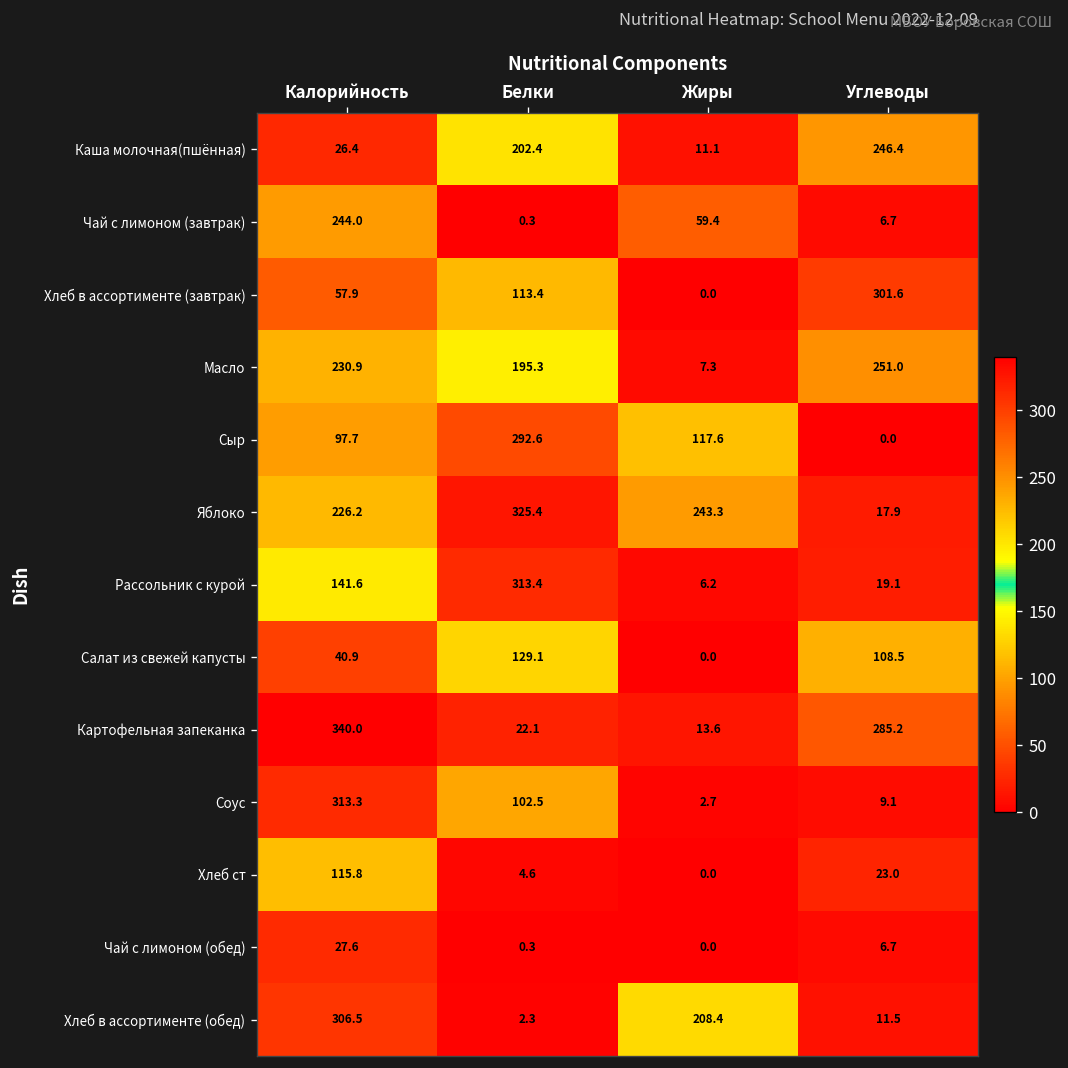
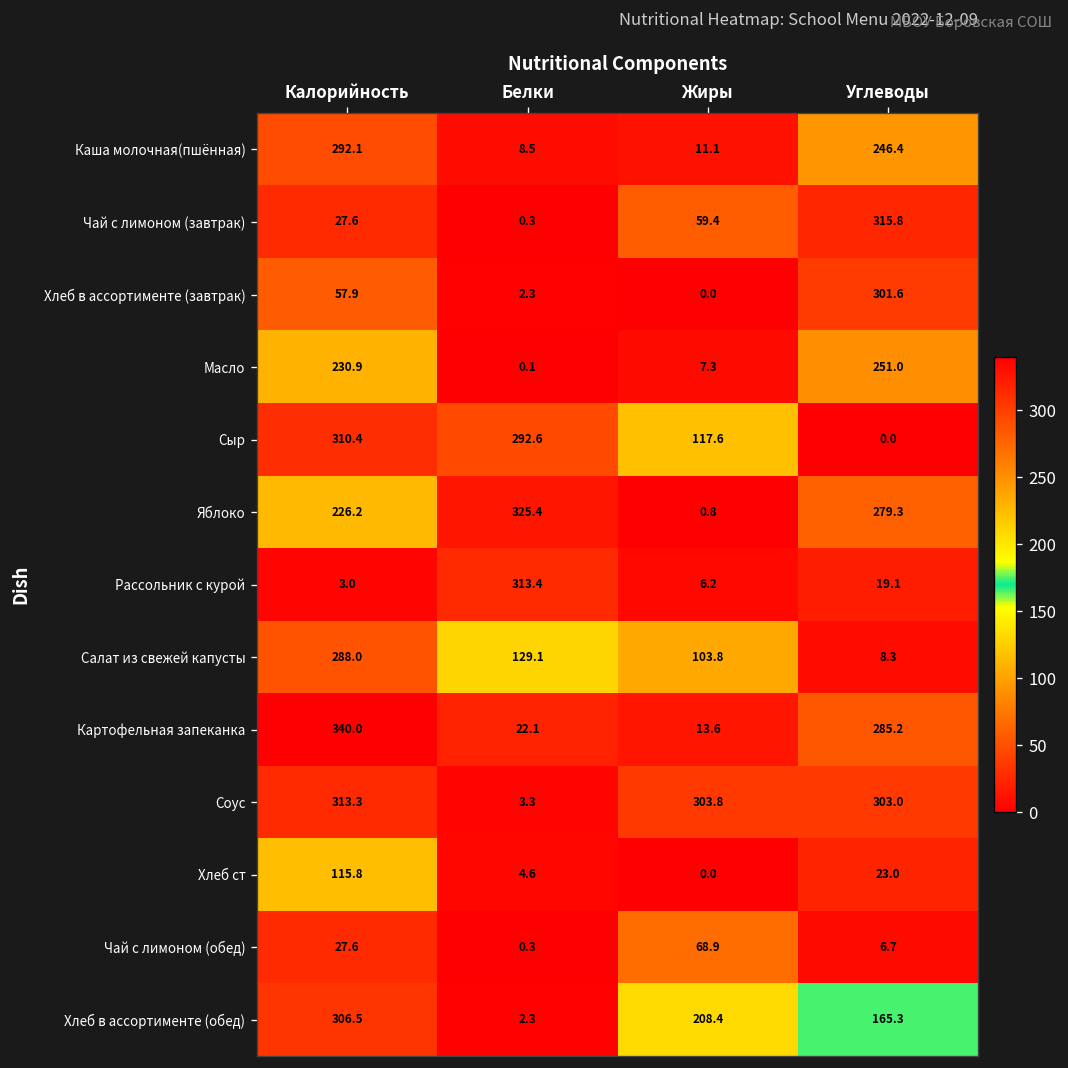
  {
    "Каша молочная(пшённая)": {
-     "Калорийность": 26.4,
-     "Белки": 202.4,
+     "Калорийность": 292.1,
+     "Белки": 8.5,
      "Жиры": 11.1,
      "Углеводы": 246.4
    },
    "Чай с лимоном (завтрак)": {
-     "Калорийность": 244.0,
+     "Калорийность": 27.6,
      "Белки": 0.3,
      "Жиры": 59.4,
-     "Углеводы": 6.7
+     "Углеводы": 315.8
    },
    "Хлеб в ассортименте (завтрак)": {
      "Калорийность": 57.9,
-     "Белки": 113.4,
+     "Белки": 2.3,
      "Жиры": 0.0,
      "Углеводы": 301.6
    },
    "Масло": {
      "Калорийность": 230.9,
-     "Белки": 195.3,
+     "Белки": 0.1,
      "Жиры": 7.3,
      "Углеводы": 251.0
    },
    "Сыр": {
-     "Калорийность": 97.7,
+     "Калорийность": 310.4,
      "Белки": 292.6,
      "Жиры": 117.6,
      "Углеводы": 0.0
    },
    "Яблоко": {
      "Калорийность": 226.2,
      "Белки": 325.4,
-     "Жиры": 243.3,
-     "Углеводы": 17.9
+     "Жиры": 0.8,
+     "Углеводы": 279.3
    },
    "Рассольник с курой": {
-     "Калорийность": 141.6,
+     "Калорийность": 3.0,
      "Белки": 313.4,
      "Жиры": 6.2,
      "Углеводы": 19.1
    },
    "Салат из свежей капусты": {
-     "Калорийность": 40.9,
+     "Калорийность": 288.0,
      "Белки": 129.1,
-     "Жиры": 0.0,
-     "Углеводы": 108.5
+     "Жиры": 103.8,
+     "Углеводы": 8.3
    },
    "Картофельная запеканка": {
      "Калорийность": 340.0,
      "Белки": 22.1,
      "Жиры": 13.6,
      "Углеводы": 285.2
    },
    "Соус": {
      "Калорийность": 313.3,
-     "Белки": 102.5,
-     "Жиры": 2.7,
-     "Углеводы": 9.1
+     "Белки": 3.3,
+     "Жиры": 303.8,
+     "Углеводы": 303.0
    },
    "Хлеб ст": {
      "Калорийность": 115.8,
      "Белки": 4.6,
      "Жиры": 0.0,
      "Углеводы": 23.0
    },
    "Чай с лимоном (обед)": {
      "Калорийность": 27.6,
      "Белки": 0.3,
-     "Жиры": 0.0,
+     "Жиры": 68.9,
      "Углеводы": 6.7
    },
    "Хлеб в ассортименте (обед)": {
      "Калорийность": 306.5,
      "Белки": 2.3,
      "Жиры": 208.4,
-     "Углеводы": 11.5
+     "Углеводы": 165.3
    }
  }
